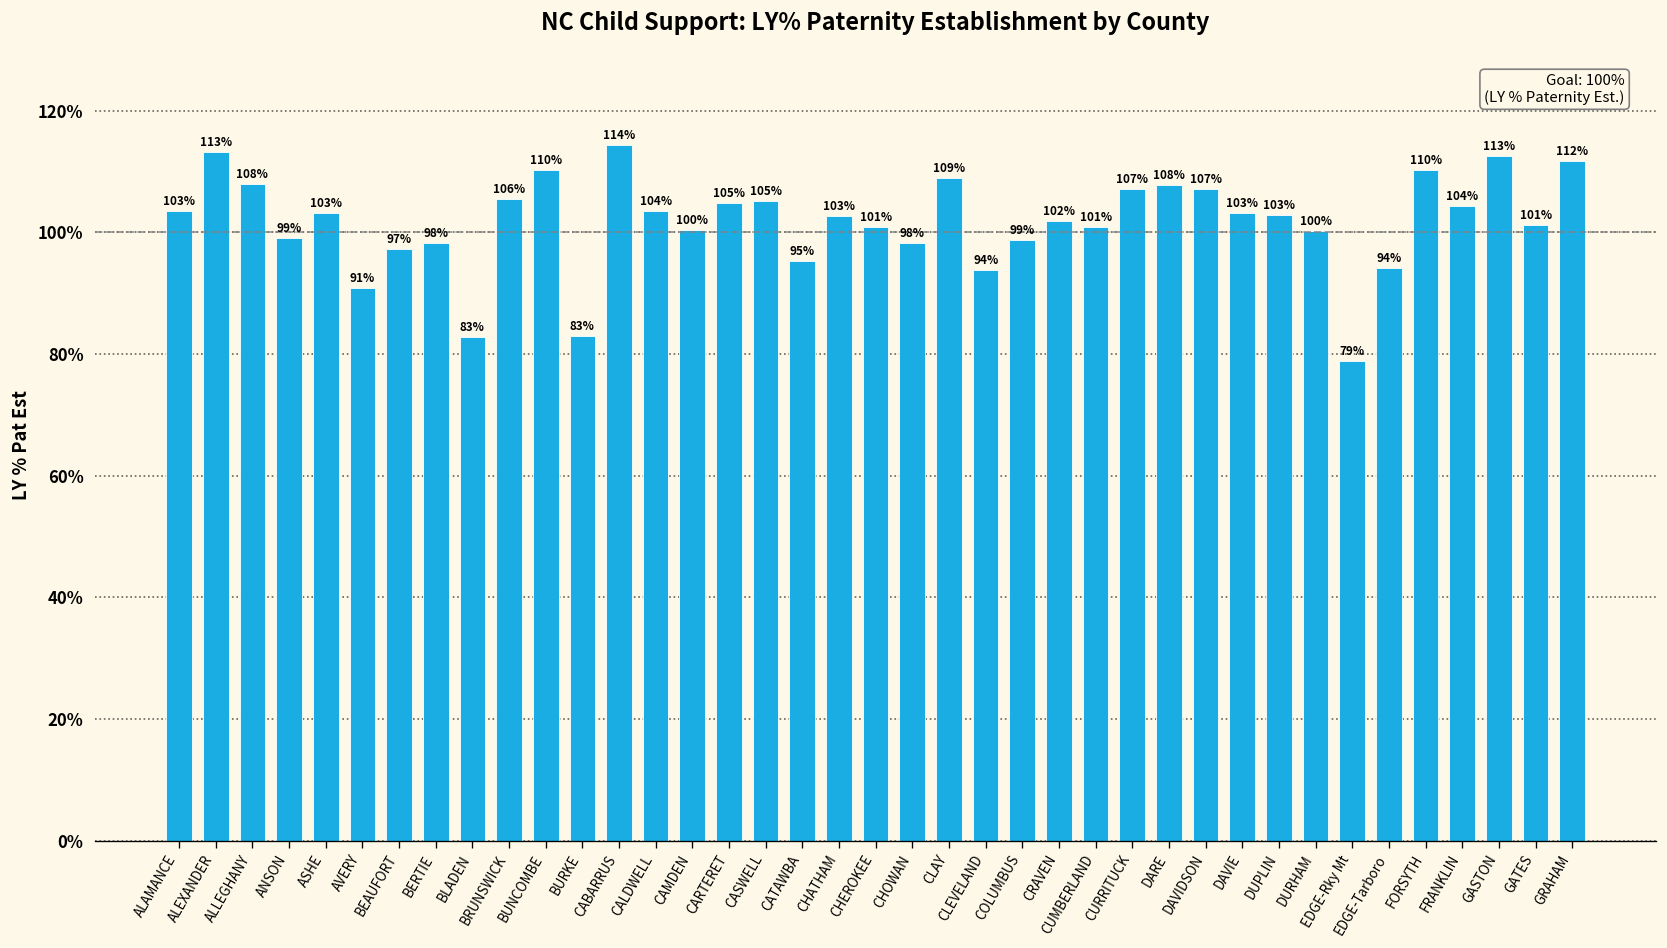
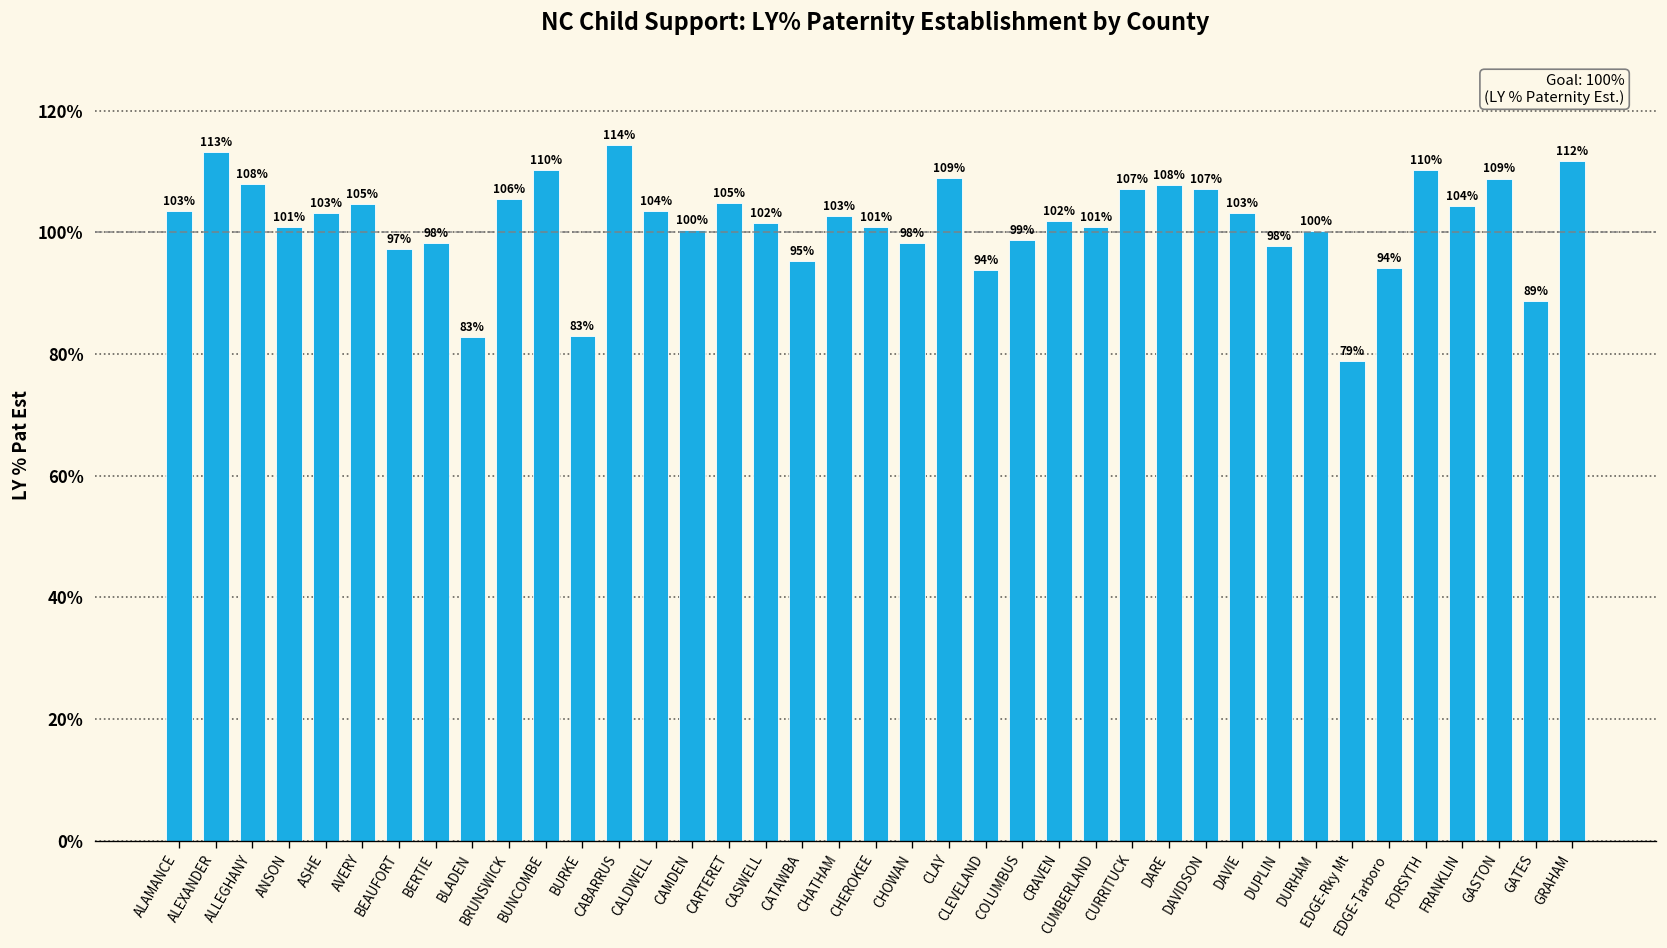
  {
    "ALAMANCE": "103%",
    "ALEXANDER": "113%",
    "ALLEGHANY": "108%",
-   "ANSON": "99%",
+   "ANSON": "101%",
    "ASHE": "103%",
-   "AVERY": "91%",
+   "AVERY": "105%",
    "BEAUFORT": "97%",
    "BERTIE": "98%",
    "BLADEN": "83%",
    "BRUNSWICK": "106%",
    "BUNCOMBE": "110%",
    "BURKE": "83%",
    "CABARRUS": "114%",
    "CALDWELL": "104%",
    "CAMDEN": "100%",
    "CARTERET": "105%",
-   "CASWELL": "105%",
+   "CASWELL": "102%",
    "CATAWBA": "95%",
    "CHATHAM": "103%",
    "CHEROKEE": "101%",
    "CHOWAN": "98%",
    "CLAY": "109%",
    "CLEVELAND": "94%",
    "COLUMBUS": "99%",
    "CRAVEN": "102%",
    "CUMBERLAND": "101%",
    "CURRITUCK": "107%",
    "DARE": "108%",
    "DAVIDSON": "107%",
    "DAVIE": "103%",
-   "DUPLIN": "103%",
+   "DUPLIN": "98%",
    "DURHAM": "100%",
    "EDGE-Rky Mt": "79%",
    "EDGE-Tarboro": "94%",
    "FORSYTH": "110%",
    "FRANKLIN": "104%",
-   "GASTON": "113%",
-   "GATES": "101%",
+   "GASTON": "109%",
+   "GATES": "89%",
    "GRAHAM": "112%"
  }
